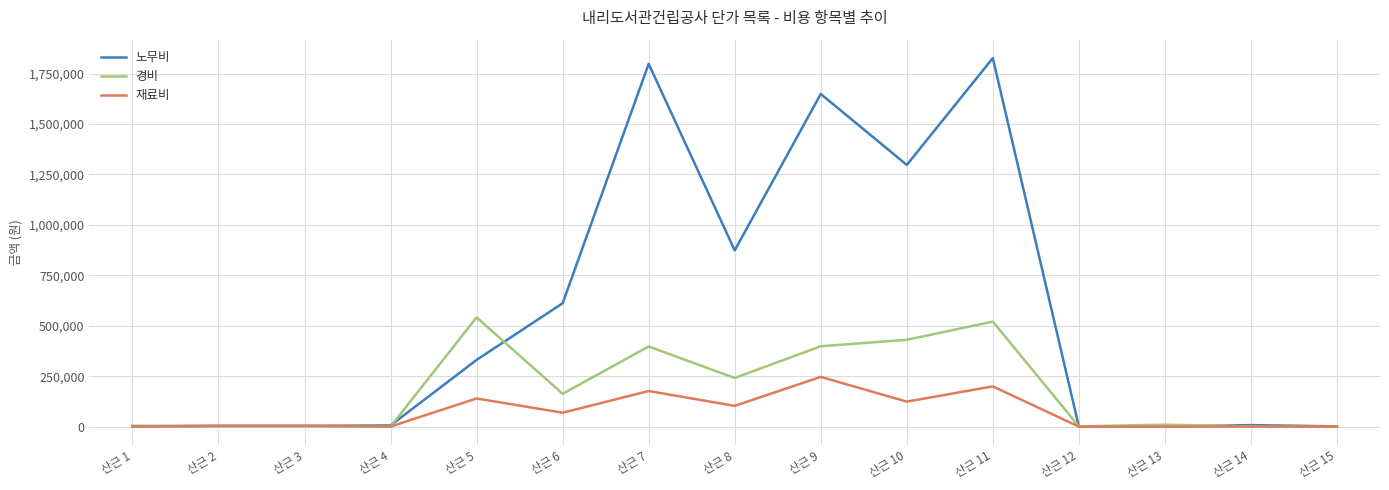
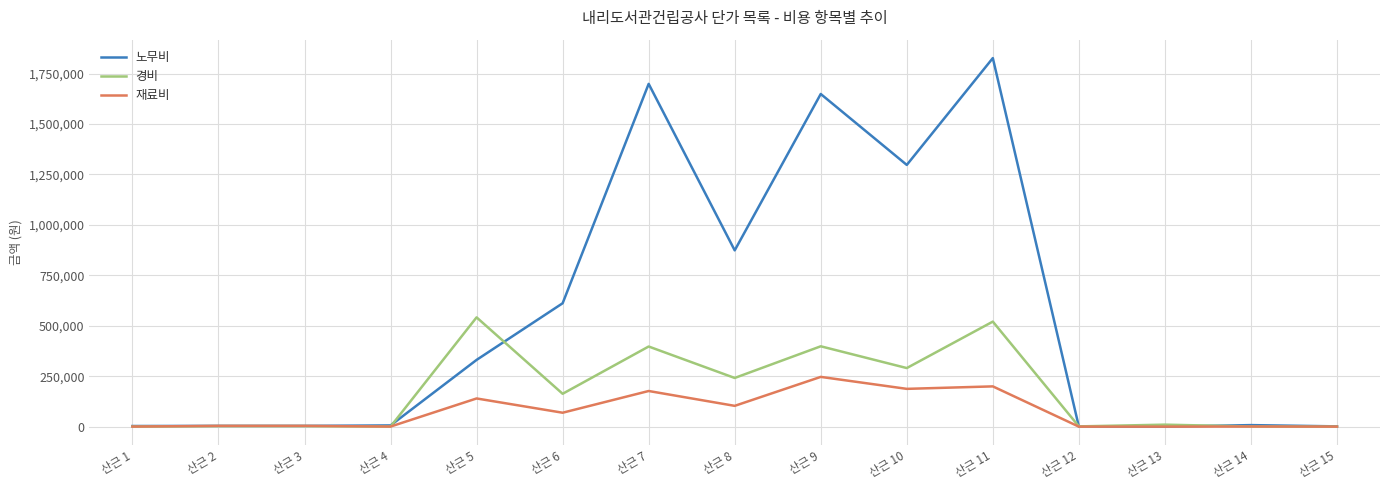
  {
    "노무비": {
      "산근 5": "330,000",
      "산근 6": "610,000",
-     "산근 7": "1,800,000",
+     "산근 7": "1,700,000",
      "산근 8": "870,000",
      "산근 9": "1,650,000",
      "산근 10": "1,300,000",
      "산근 11": "1,830,000"
    },
    "경비": {
      "산근 5": "540,000",
      "산근 6": "160,000",
      "산근 7": "400,000",
      "산근 8": "240,000",
      "산근 9": "400,000",
-     "산근 10": "430,000",
+     "산근 10": "290,000",
      "산근 11": "520,000"
    },
    "재료비": {
      "산근 5": "140,000",
      "산근 6": "70,000",
      "산근 7": "180,000",
      "산근 8": "100,000",
      "산근 9": "250,000",
-     "산근 10": "120,000",
+     "산근 10": "190,000",
      "산근 11": "200,000"
    }
  }
